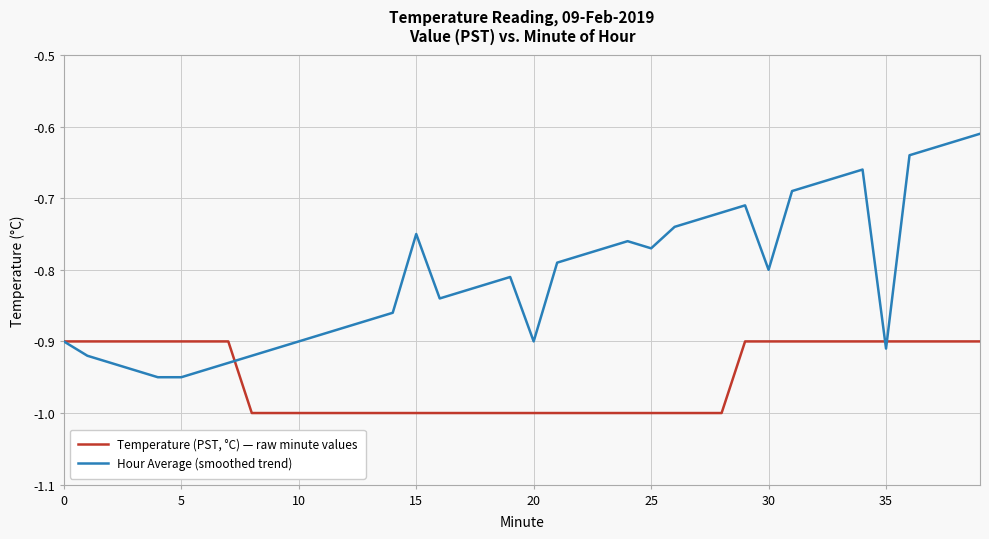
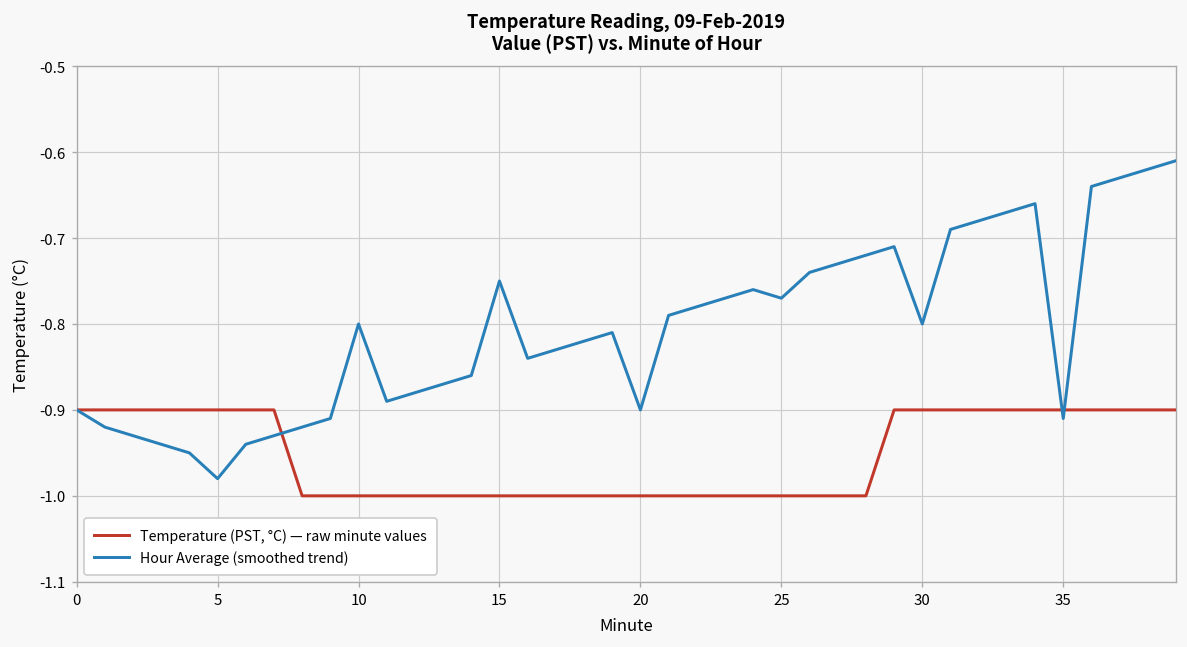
  {
    "Temperature (PST, °C) — raw minute values": {
      "5": -0.90,
      "10": -1.00,
      "15": -1.00,
      "20": -1.00,
      "25": -1.00,
      "30": -0.90,
      "35": -0.90
    },
    "Hour Average (smoothed trend)": {
-     "5": -0.95,
-     "10": -0.9,
+     "5": -0.98,
+     "10": -0.8,
      "15": -0.75,
      "20": -0.90,
      "25": -0.77,
      "30": -0.80,
      "35": -0.91
    }
  }
